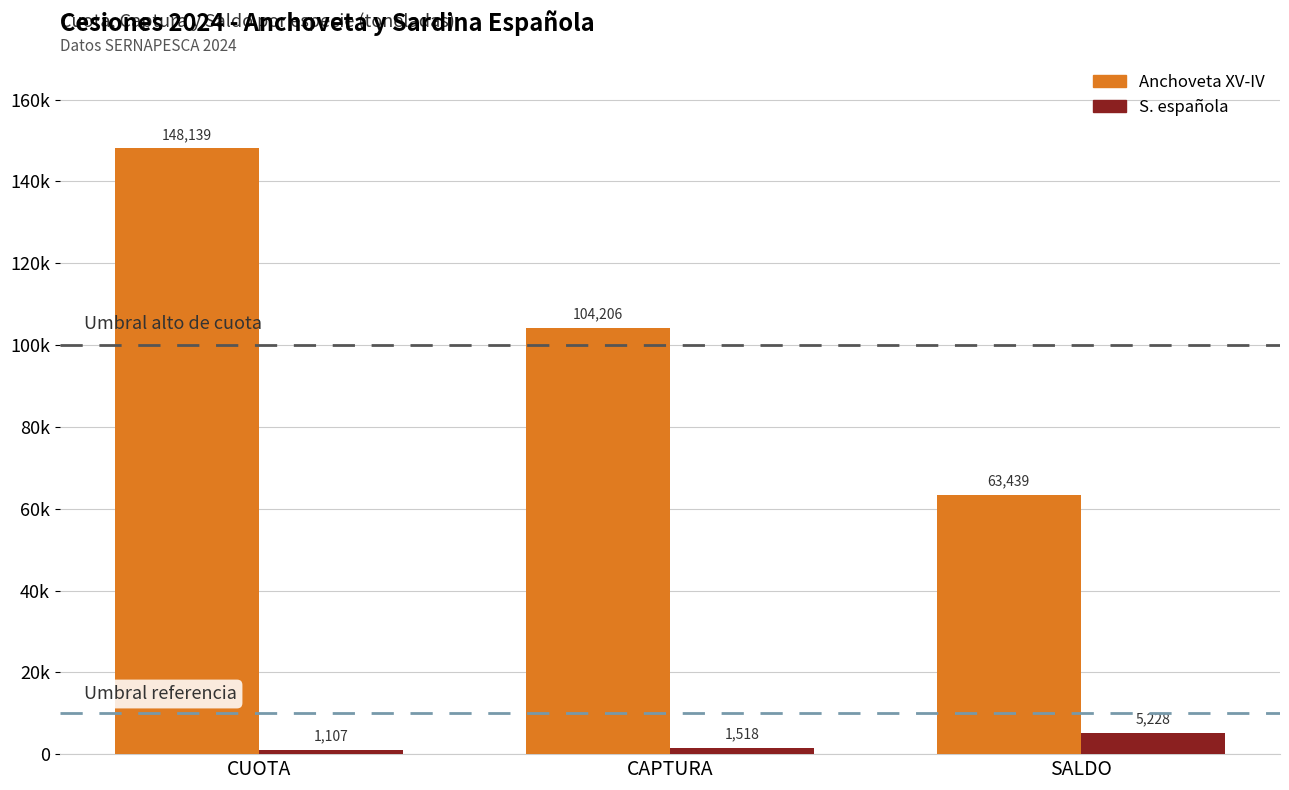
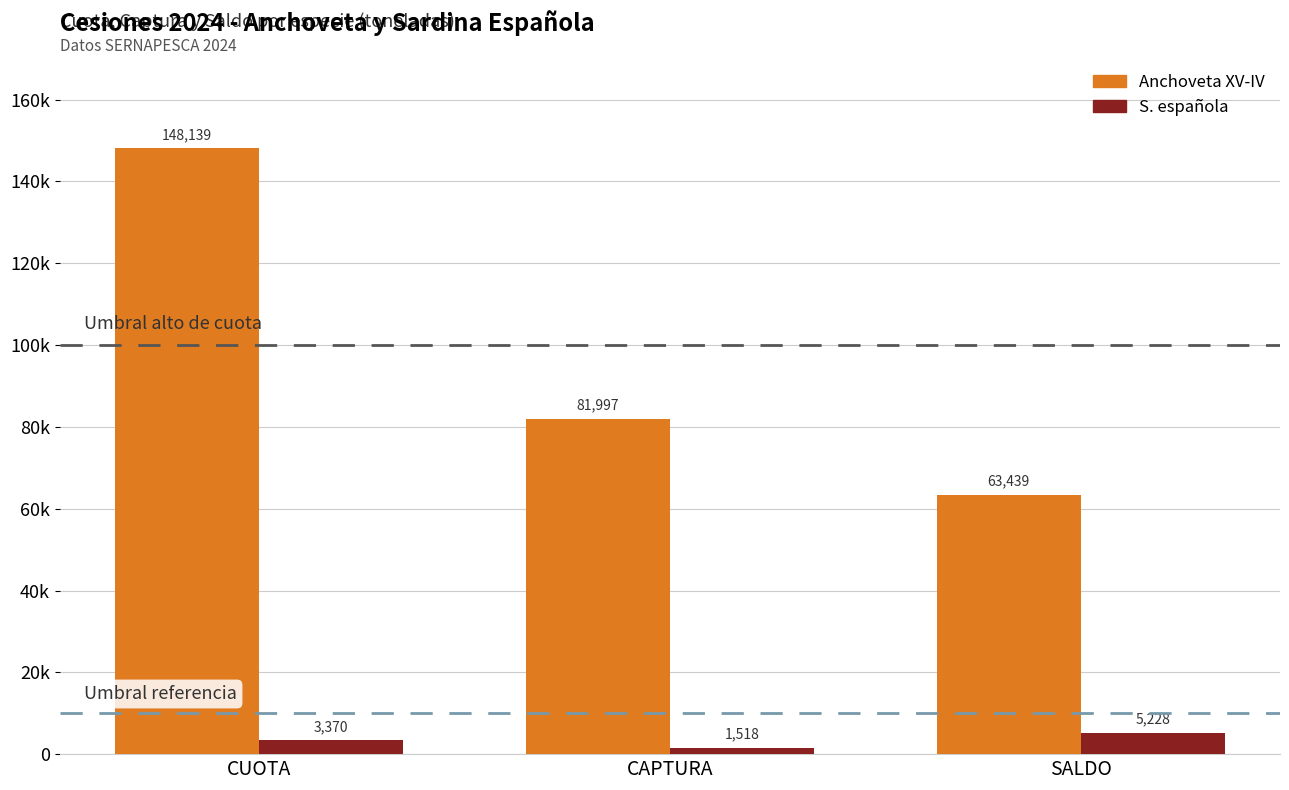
  {
    "Anchoveta XV-IV": {
-     "CAPTURA": "104,206"
+     "CAPTURA": "81,997"
    },
    "S. española": {
-     "CUOTA": "1,107"
+     "CUOTA": "3,370"
    }
  }
